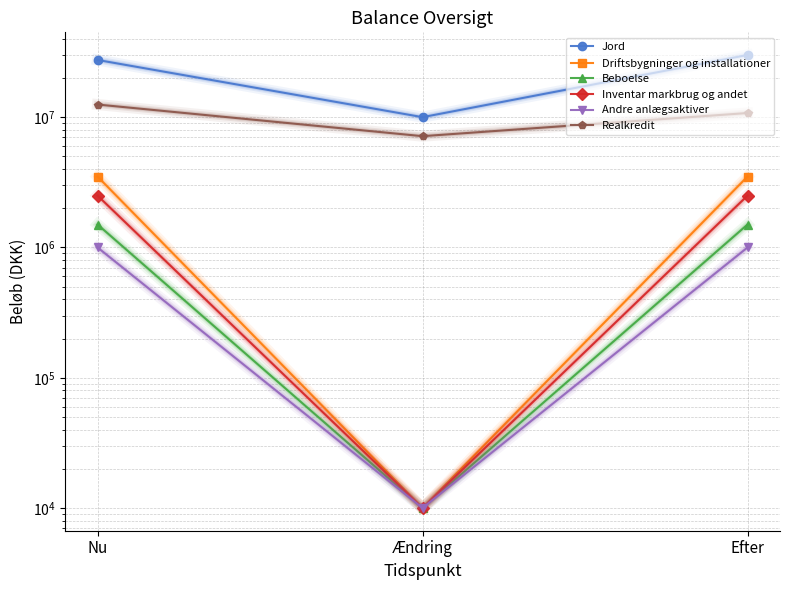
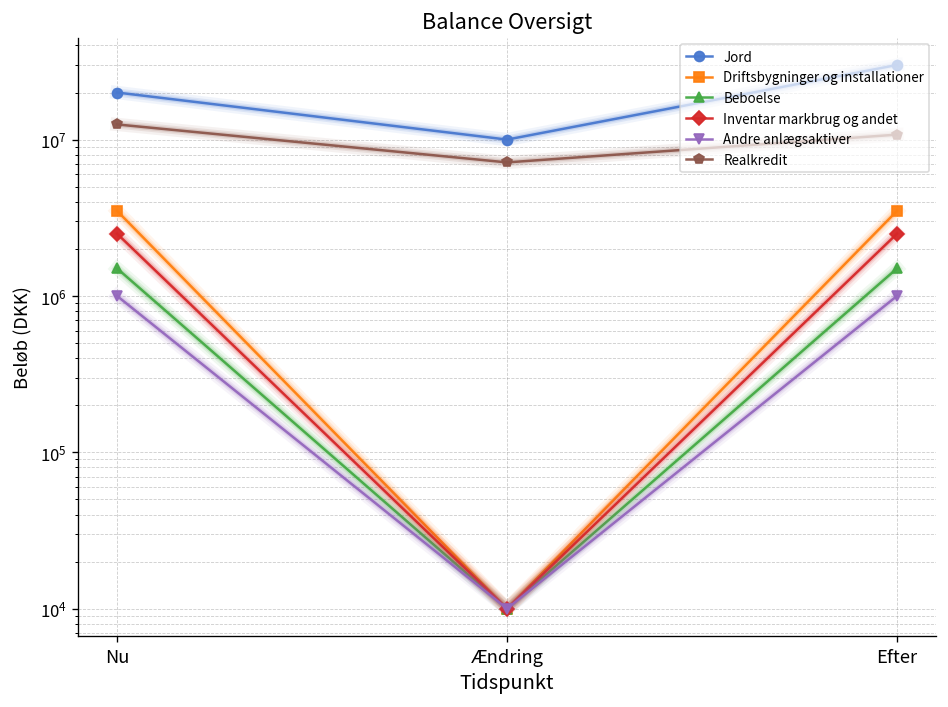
  {
    "Jord": {
-     "Nu": 27000000,
+     "Nu": 20000000,
      "Ændring": 10000000
    },
    "Driftsbygninger og installationer": {
      "Nu": 3500000,
      "Efter": 3500000
    },
    "Beboelse": {
      "Nu": 1500000,
      "Efter": 1500000
    },
    "Inventar markbrug og andet": {
      "Nu": 2500000,
      "Efter": 2500000
    },
    "Andre anlægsaktiver": {
      "Nu": 1000000,
      "Efter": 1000000
    },
    "Realkredit": {
      "Nu": 13000000,
      "Ændring": 7000000
    }
  }
